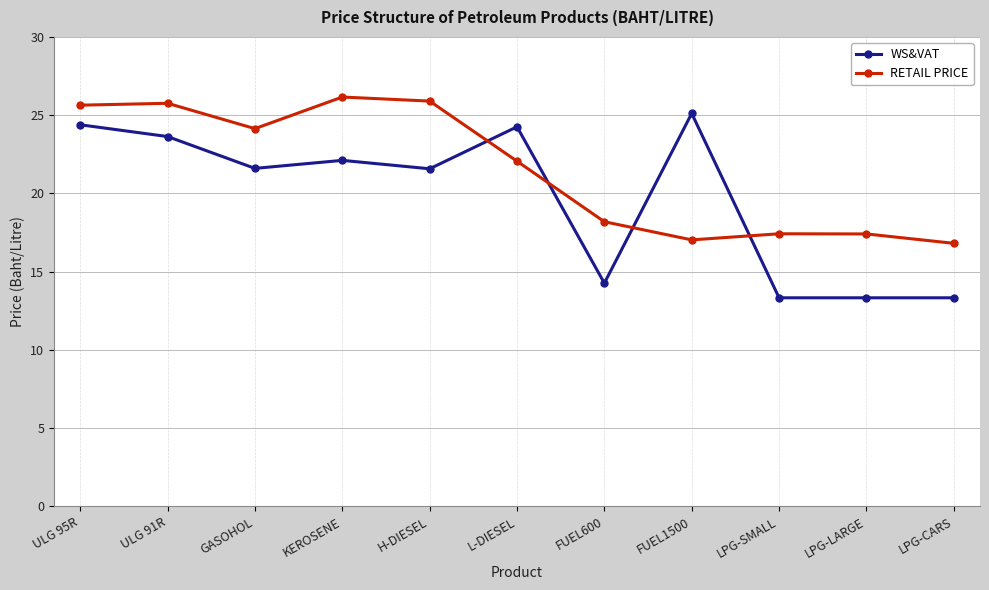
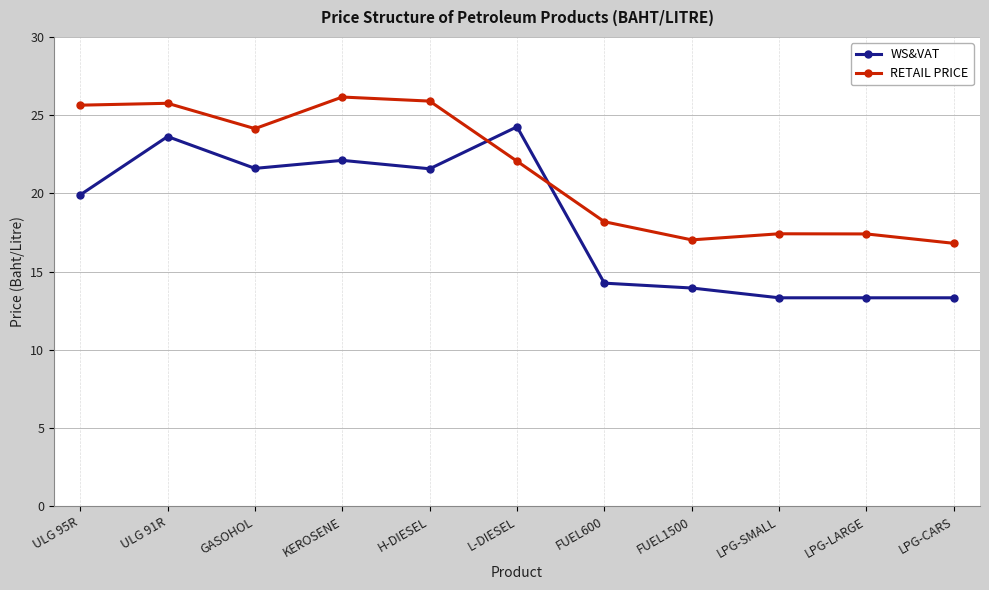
  {
    "WS&VAT": {
-     "ULG 95R": 24.4,
+     "ULG 95R": 19.9,
      "ULG 91R": 23.6,
      "GASOHOL": 21.6,
      "KEROSENE": 22.1,
      "H-DIESEL": 21.6,
      "L-DIESEL": 24.3,
      "FUEL600": 14.3,
-     "FUEL1500": 25.1,
+     "FUEL1500": 14.0,
      "LPG-SMALL": 13.3,
      "LPG-LARGE": 13.3,
      "LPG-CARS": 13.3
    },
    "RETAIL PRICE": {
      "ULG 95R": 25.6,
      "ULG 91R": 25.8,
      "GASOHOL": 24.1,
      "KEROSENE": 26.2,
      "H-DIESEL": 25.9,
      "L-DIESEL": 22.1,
      "FUEL600": 18.2,
      "FUEL1500": 17.0,
      "LPG-SMALL": 17.4,
      "LPG-LARGE": 17.4,
      "LPG-CARS": 16.8
    }
  }
